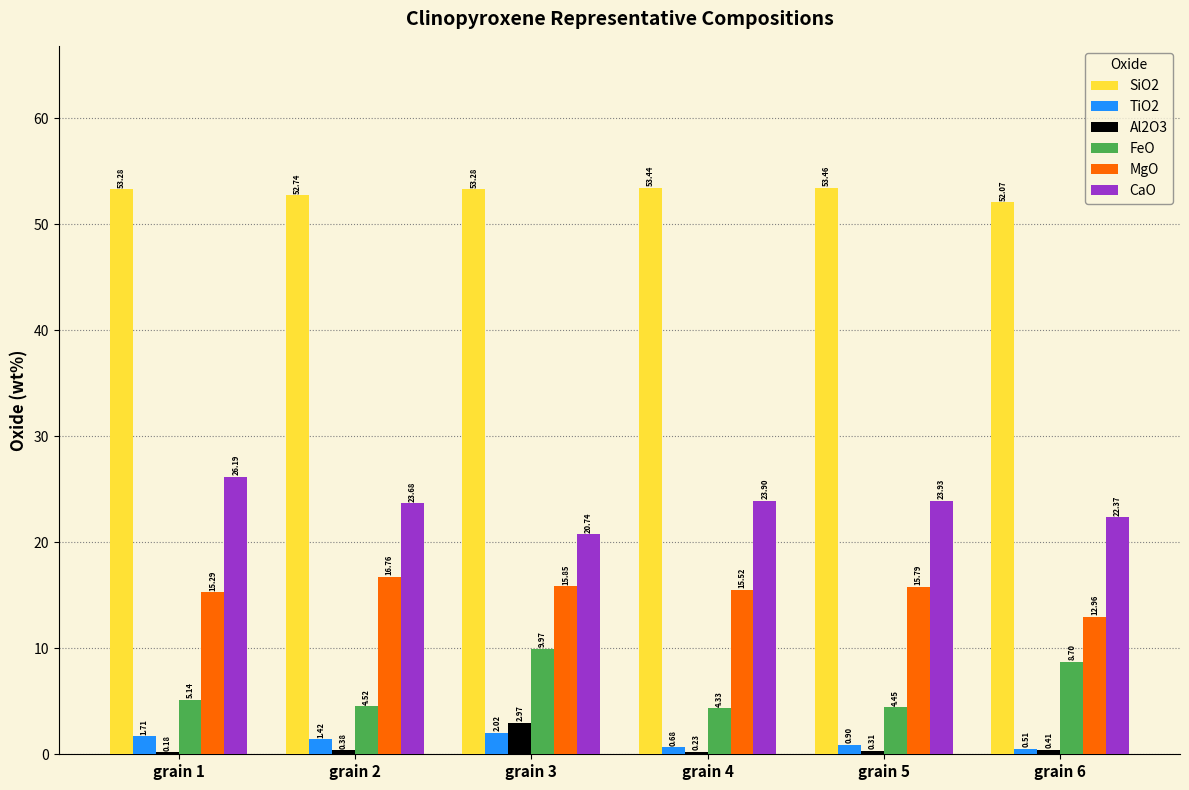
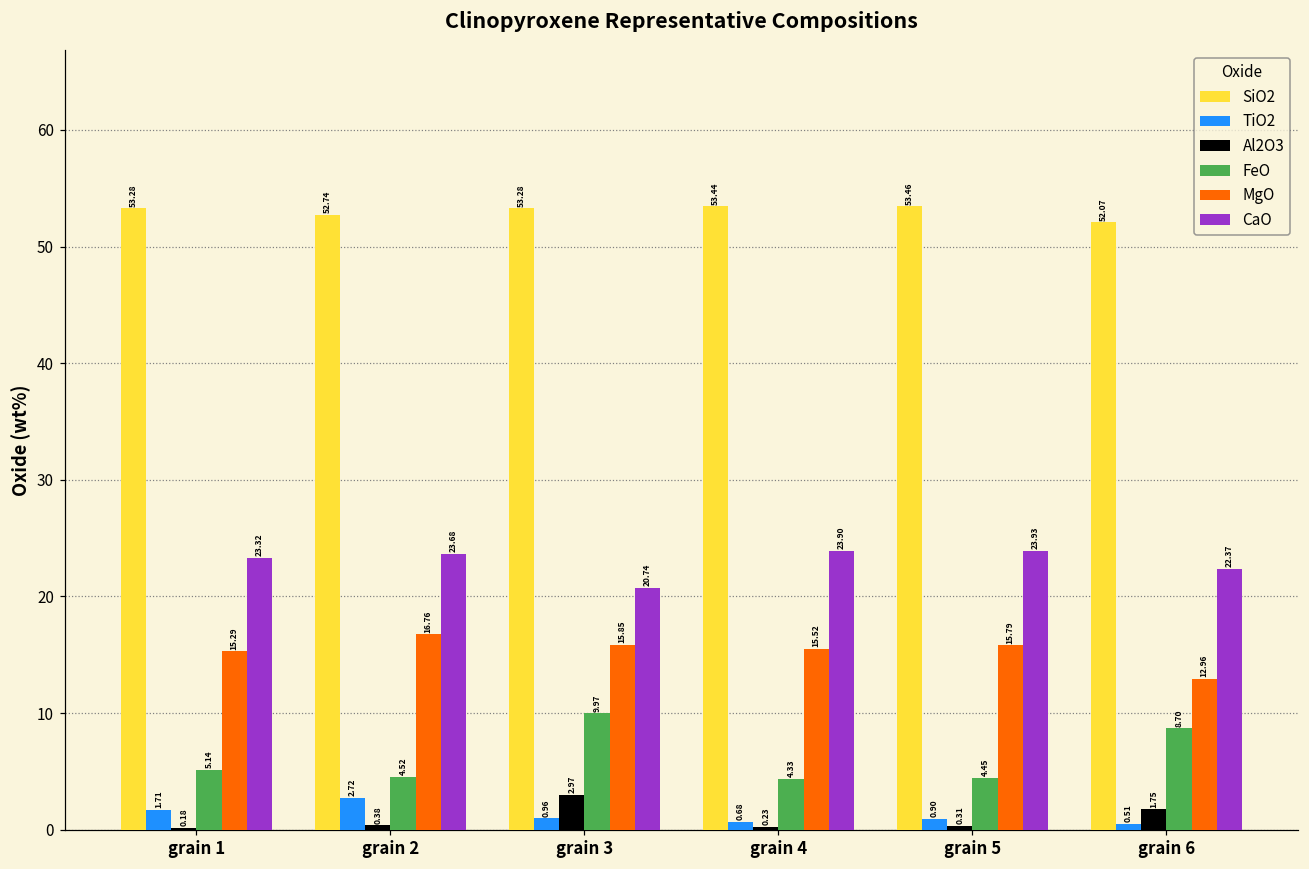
  {
    "SiO2": {
      "grain 1": 53.28,
      "grain 2": 52.74,
      "grain 3": 53.28,
      "grain 4": 53.44,
      "grain 5": 53.46,
      "grain 6": 52.07
    },
    "TiO2": {
      "grain 1": 1.71,
-     "grain 2": 1.42,
-     "grain 3": 2.02,
+     "grain 2": 2.72,
+     "grain 3": 0.96,
      "grain 4": 0.68,
      "grain 5": 0.90,
      "grain 6": 0.51
    },
    "Al2O3": {
      "grain 1": 0.18,
      "grain 2": 0.38,
      "grain 3": 2.97,
      "grain 4": 0.23,
      "grain 5": 0.31,
-     "grain 6": 0.41
+     "grain 6": 1.75
    },
    "FeO": {
      "grain 1": 5.14,
      "grain 2": 4.52,
      "grain 3": 9.97,
      "grain 4": 4.33,
      "grain 5": 4.45,
      "grain 6": 8.70
    },
    "MgO": {
      "grain 1": 15.29,
      "grain 2": 16.76,
      "grain 3": 15.85,
      "grain 4": 15.52,
      "grain 5": 15.79,
      "grain 6": 12.96
    },
    "CaO": {
-     "grain 1": 26.19,
+     "grain 1": 23.32,
      "grain 2": 23.68,
      "grain 3": 20.74,
      "grain 4": 23.90,
      "grain 5": 23.93,
      "grain 6": 22.37
    }
  }
